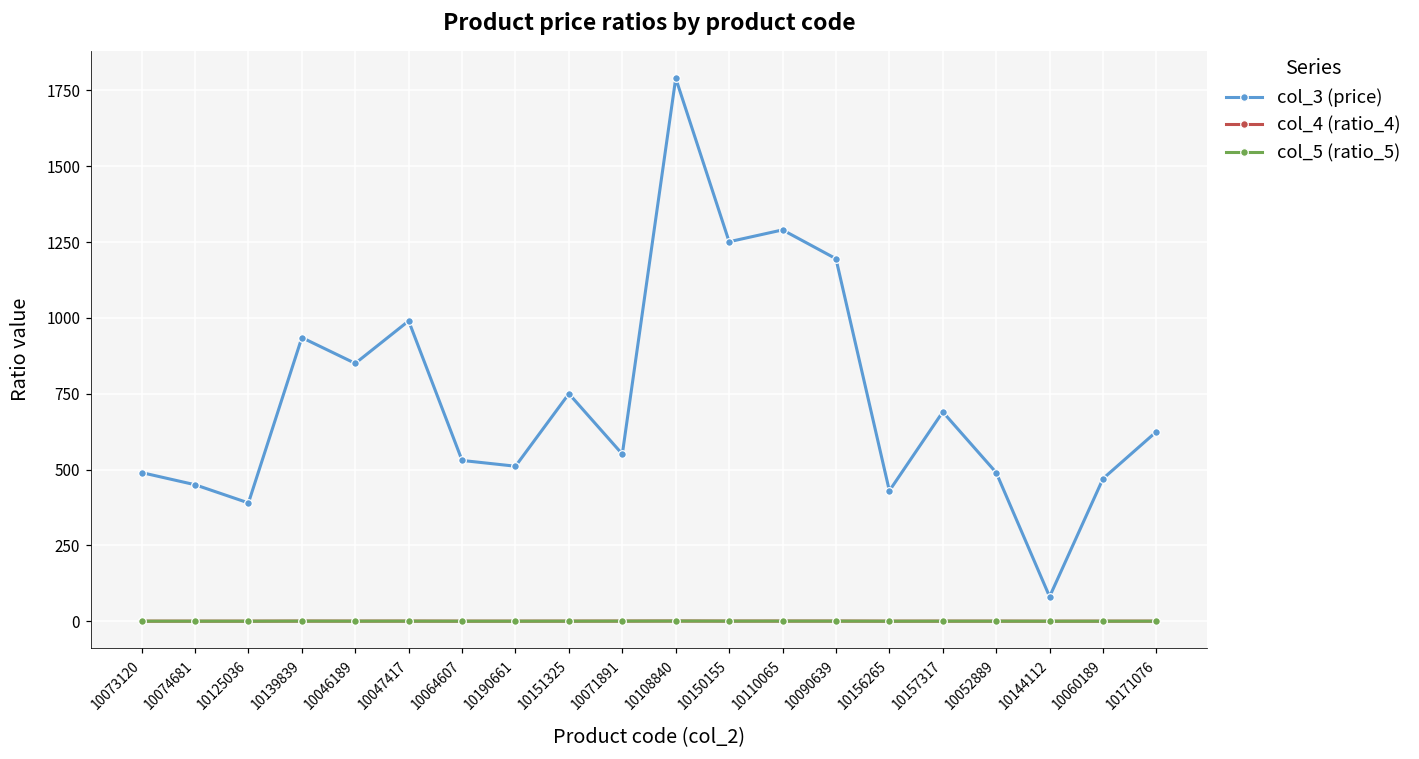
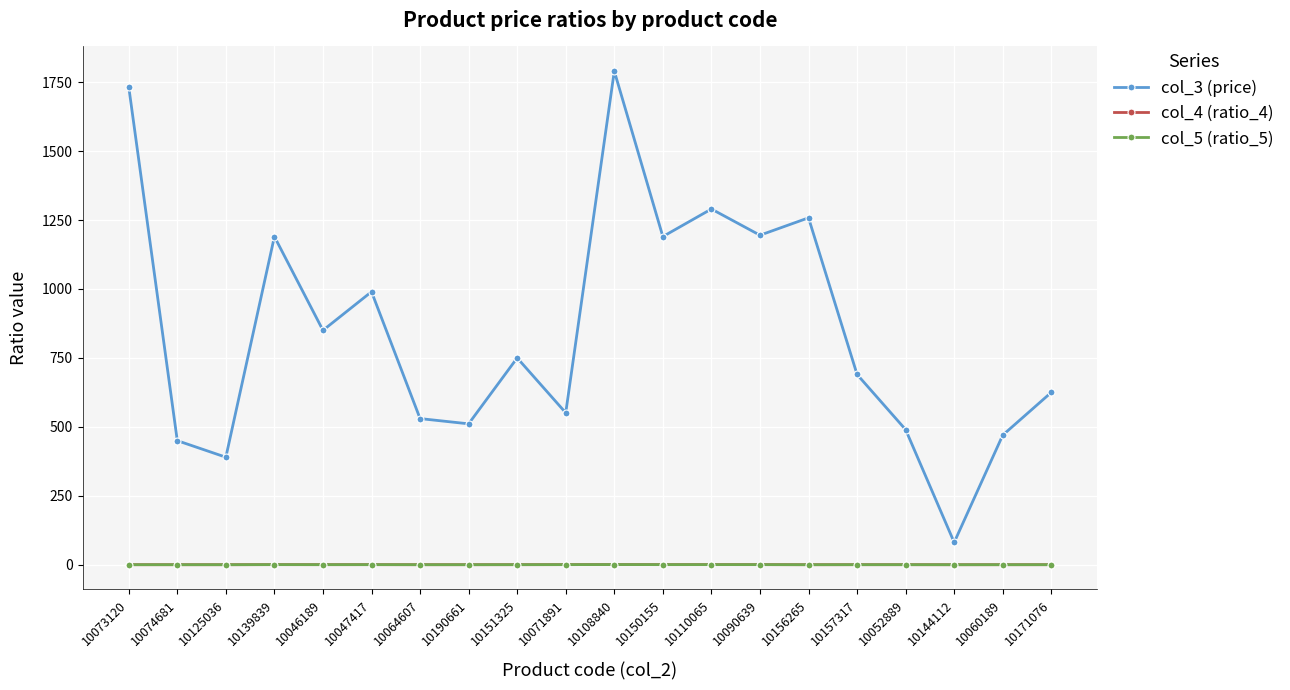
  {
    "col_3 (price)": {
-     "10073120": 490,
+     "10073120": 1730,
      "10074681": 450,
      "10125036": 390,
-     "10139839": 940,
+     "10139839": 1190,
      "10046189": 850,
      "10047417": 990,
      "10064607": 530,
      "10190661": 510,
      "10151325": 750,
      "10071891": 550,
      "10108840": 1790,
-     "10150155": 1250,
+     "10150155": 1190,
      "10110065": 1290,
      "10090639": 1200,
-     "10156265": 430,
+     "10156265": 1260,
      "10157317": 690,
      "10052889": 490,
      "10144112": 80,
      "10060189": 470,
      "10171076": 630
    },
    "col_5 (ratio_5)": {
      "10073120": 0,
      "10074681": 0,
      "10125036": 0,
      "10139839": 0,
      "10046189": 0,
      "10047417": 0,
      "10064607": 0,
      "10190661": 0,
      "10151325": 0,
      "10071891": 0,
      "10108840": 0,
      "10150155": 0,
      "10110065": 0,
      "10090639": 0,
      "10156265": 0,
      "10157317": 0,
      "10052889": 0,
      "10144112": 0,
      "10060189": 0,
      "10171076": 0
    }
  }
